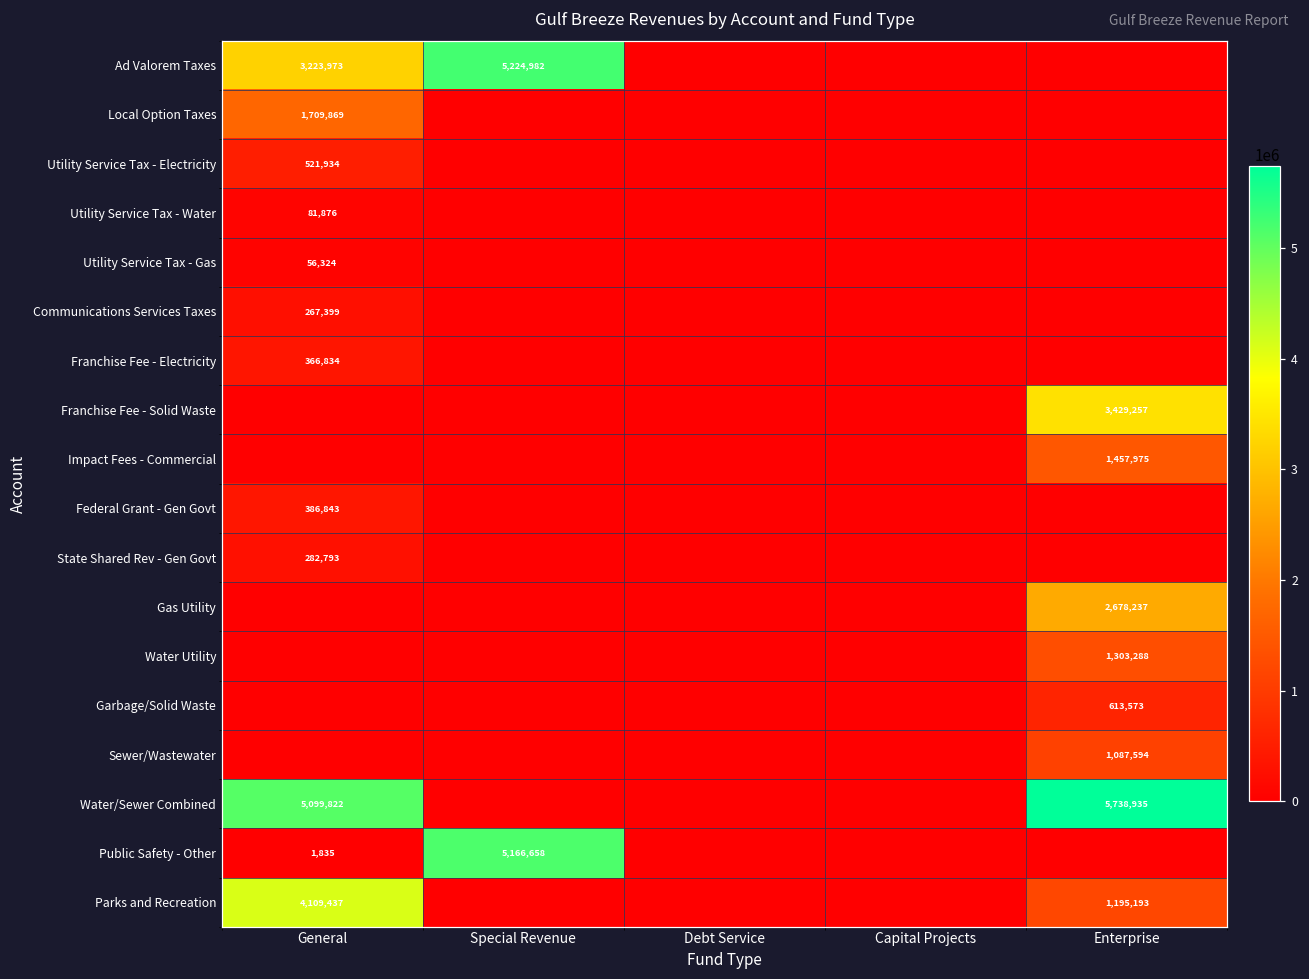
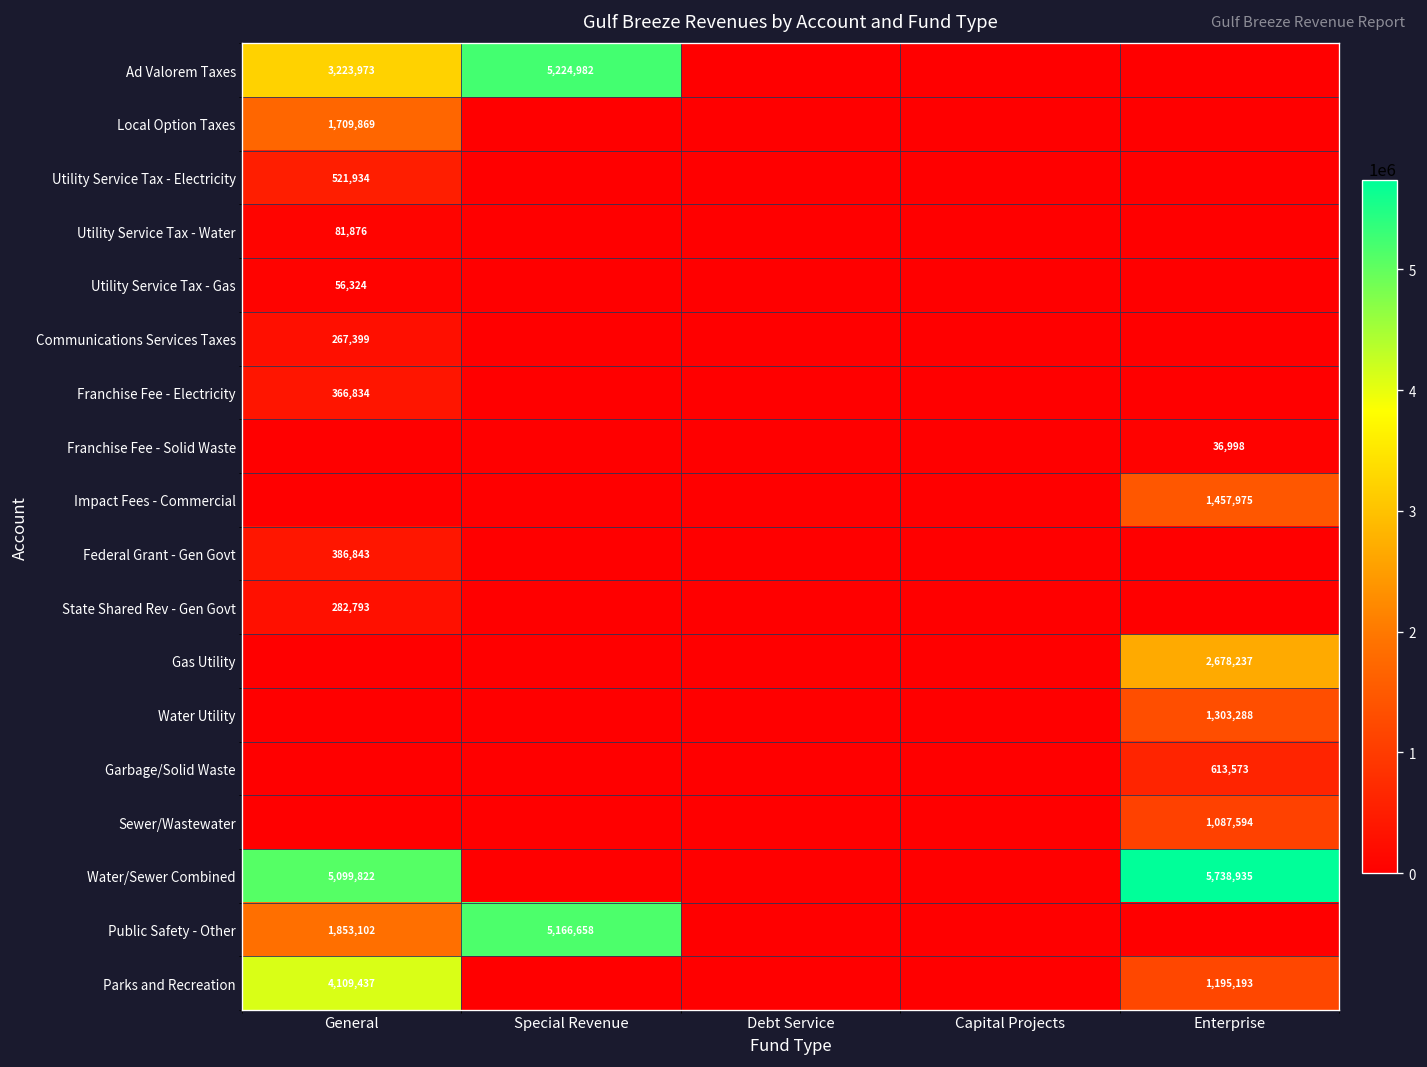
  {
    "Ad Valorem Taxes": {
      "General": "3,223,973",
      "Special Revenue": "5,224,982"
    },
    "Local Option Taxes": {
      "General": "1,709,869"
    },
    "Utility Service Tax - Electricity": {
      "General": "521,934"
    },
    "Utility Service Tax - Water": {
      "General": "81,876"
    },
    "Utility Service Tax - Gas": {
      "General": "56,324"
    },
    "Communications Services Taxes": {
      "General": "267,399"
    },
    "Franchise Fee - Electricity": {
      "General": "366,834"
    },
    "Franchise Fee - Solid Waste": {
-     "Enterprise": "3,429,257"
+     "Enterprise": "36,998"
    },
    "Impact Fees - Commercial": {
      "Enterprise": "1,457,975"
    },
    "Federal Grant - Gen Govt": {
      "General": "386,843"
    },
    "State Shared Rev - Gen Govt": {
      "General": "282,793"
    },
    "Gas Utility": {
      "Enterprise": "2,678,237"
    },
    "Water Utility": {
      "Enterprise": "1,303,288"
    },
    "Garbage/Solid Waste": {
      "Enterprise": "613,573"
    },
    "Sewer/Wastewater": {
      "Enterprise": "1,087,594"
    },
    "Water/Sewer Combined": {
      "General": "5,099,822",
      "Enterprise": "5,738,935"
    },
    "Public Safety - Other": {
-     "General": "1,835",
+     "General": "1,853,102",
      "Special Revenue": "5,166,658"
    },
    "Parks and Recreation": {
      "General": "4,109,437",
      "Enterprise": "1,195,193"
    }
  }
